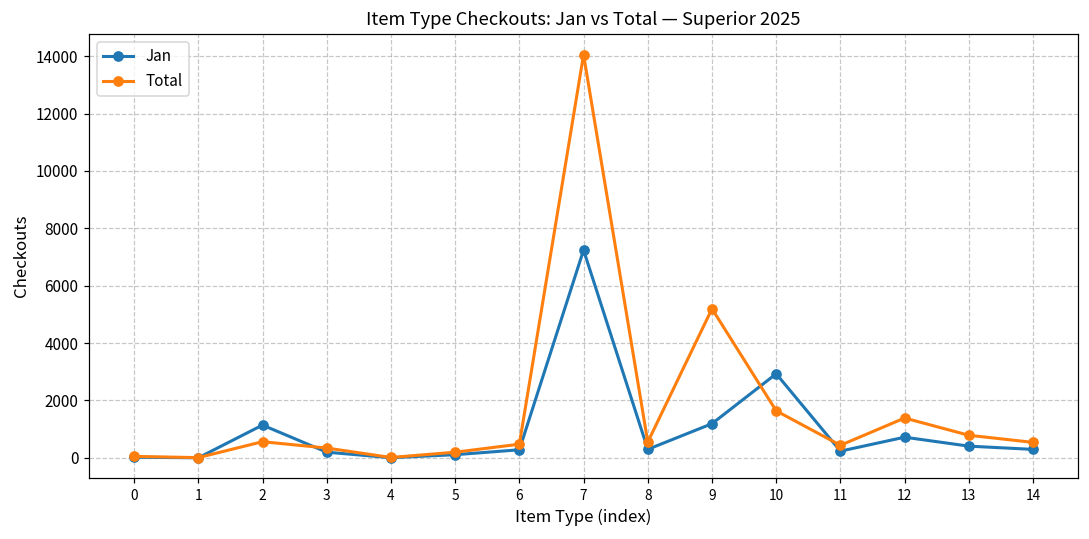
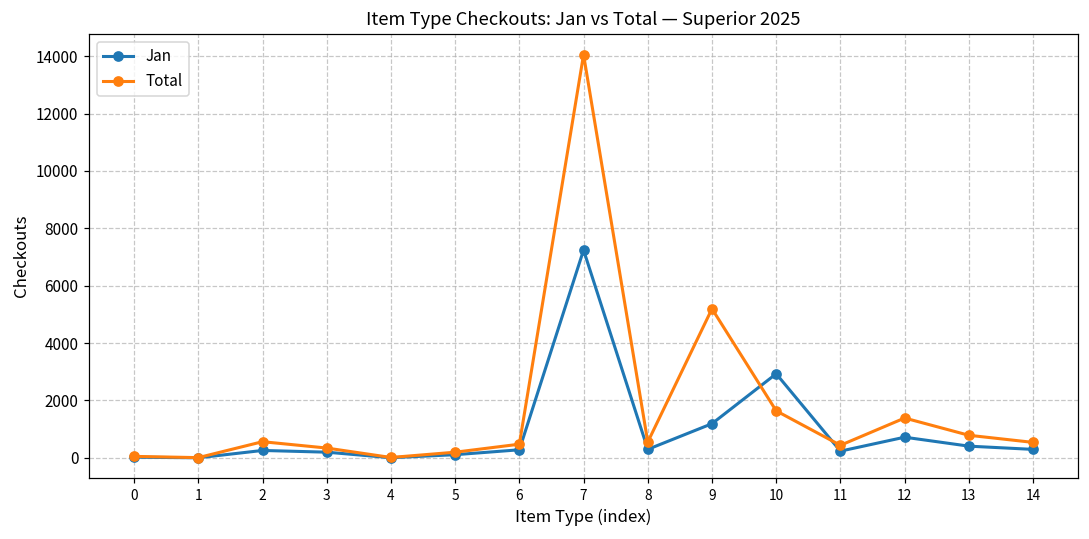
  {
    "Jan": {
-     "2": 1100,
+     "2": 300,
      "3": 200,
      "6": 300,
      "7": 7200,
      "8": 300,
      "9": 1200,
      "10": 2900,
      "11": 200,
      "12": 700,
      "13": 400,
      "14": 300
    },
    "Total": {
      "2": 600,
      "3": 300,
      "6": 500,
      "7": 14100,
      "8": 600,
      "9": 5200,
      "10": 1600,
      "11": 400,
      "12": 1400,
      "13": 800,
      "14": 500
    }
  }
